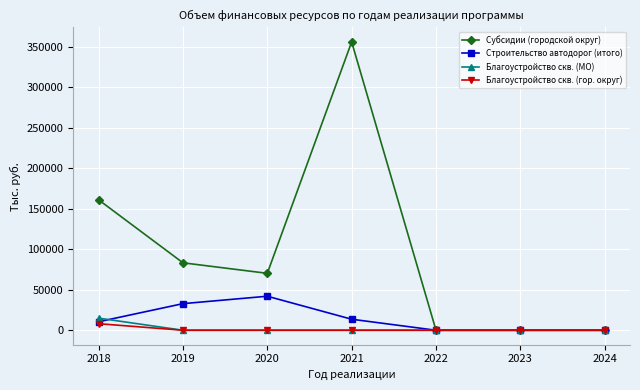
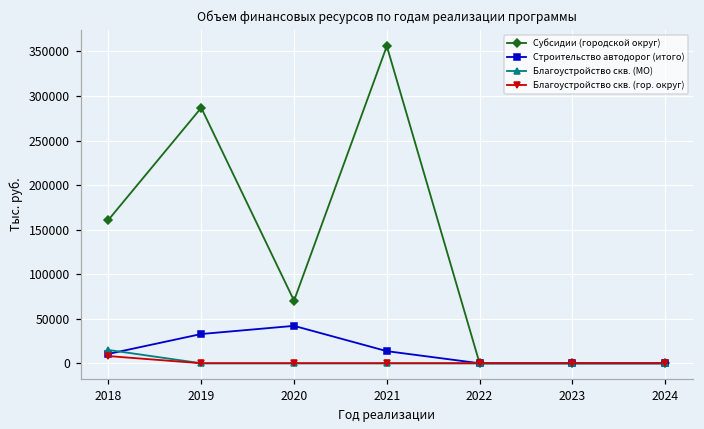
  {
    "Субсидии (городской округ)": {
      "2018": 160000,
-     "2019": 80000,
+     "2019": 290000,
      "2020": 70000,
      "2021": 360000
    },
    "Строительство автодорог (итого)": {
      "2019": 30000,
      "2020": 40000,
      "2021": 10000
    },
    "Благоустройство скв. (МО)": {
      "2018": 10000
    }
  }
